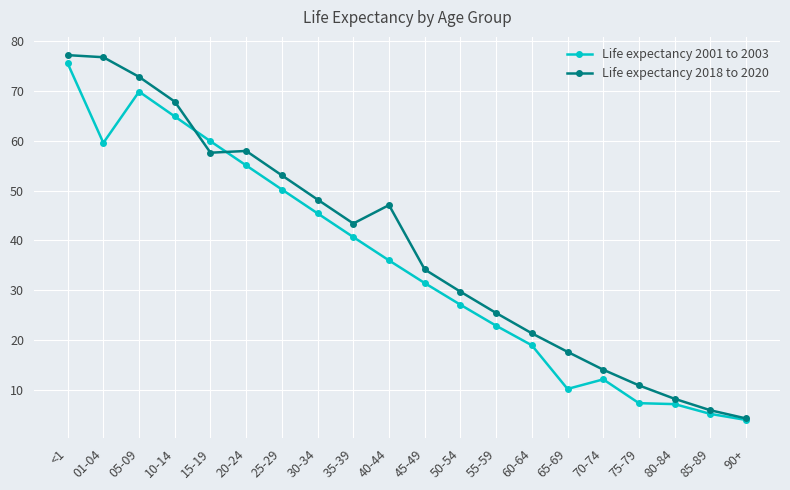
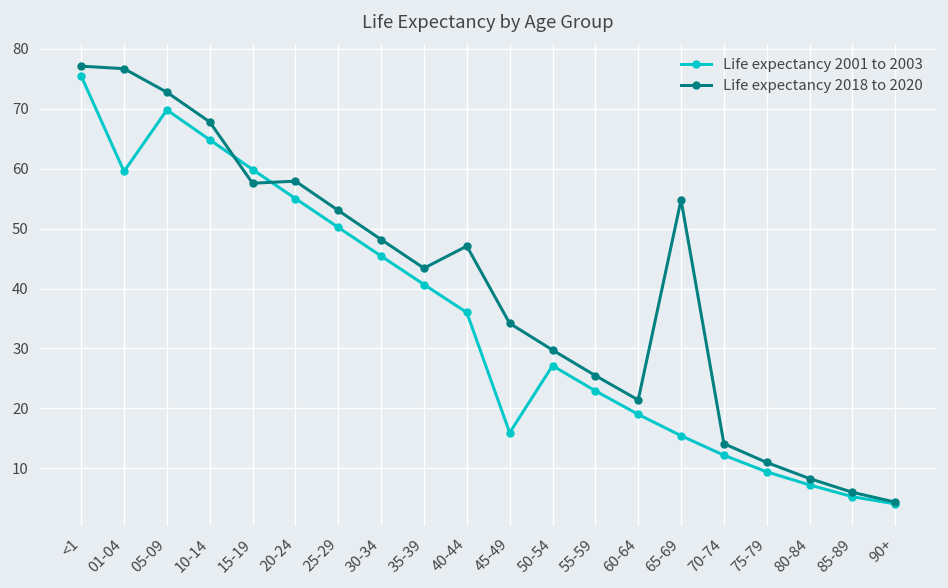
  {
    "Life expectancy 2001 to 2003": {
      "<1": 75,
      "01-04": 60,
      "05-09": 70,
      "10-14": 65,
      "15-19": 60,
      "20-24": 55,
      "25-29": 50,
      "30-34": 45,
      "35-39": 41,
      "40-44": 36,
-     "45-49": 31,
+     "45-49": 16,
      "50-54": 27,
      "55-59": 23,
      "60-64": 19,
-     "65-69": 10,
+     "65-69": 15,
      "70-74": 12,
-     "75-79": 7,
+     "75-79": 9,
      "80-84": 7,
      "85-89": 5
    },
    "Life expectancy 2018 to 2020": {
      "<1": 77,
      "01-04": 77,
      "05-09": 73,
      "10-14": 68,
      "15-19": 58,
      "20-24": 58,
      "25-29": 53,
      "30-34": 48,
      "35-39": 43,
      "40-44": 47,
      "45-49": 34,
      "50-54": 30,
      "55-59": 25,
      "60-64": 21,
-     "65-69": 18,
+     "65-69": 55,
      "70-74": 14,
      "75-79": 11,
      "80-84": 8,
      "85-89": 6
    }
  }
